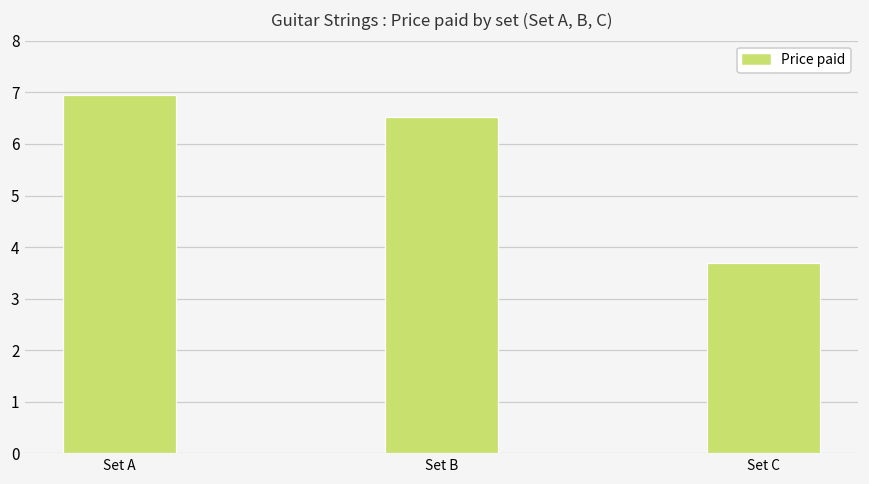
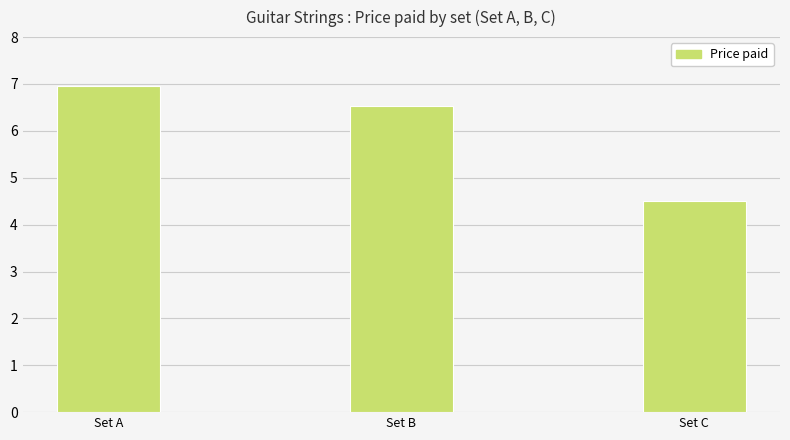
  {
    "Set A": 7.0,
    "Set B": 6.5,
-   "Set C": 3.7
+   "Set C": 4.5
  }
